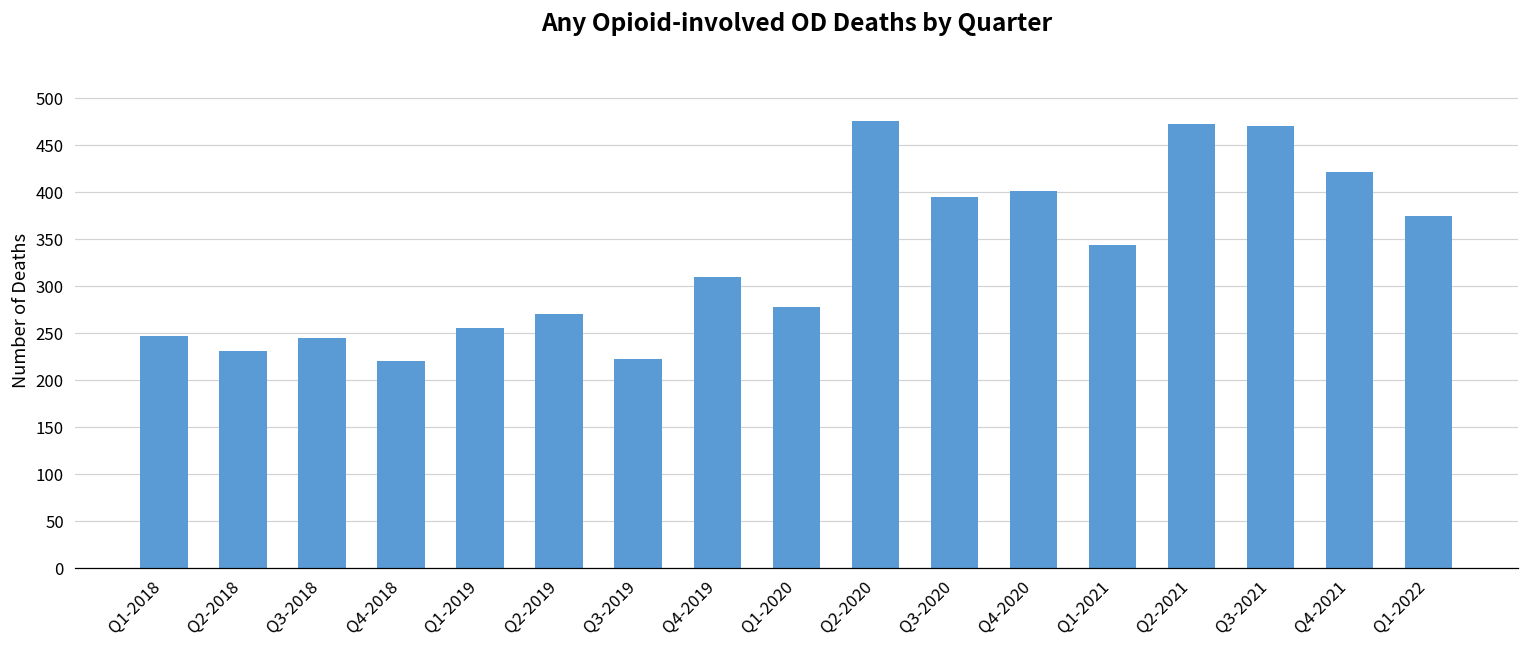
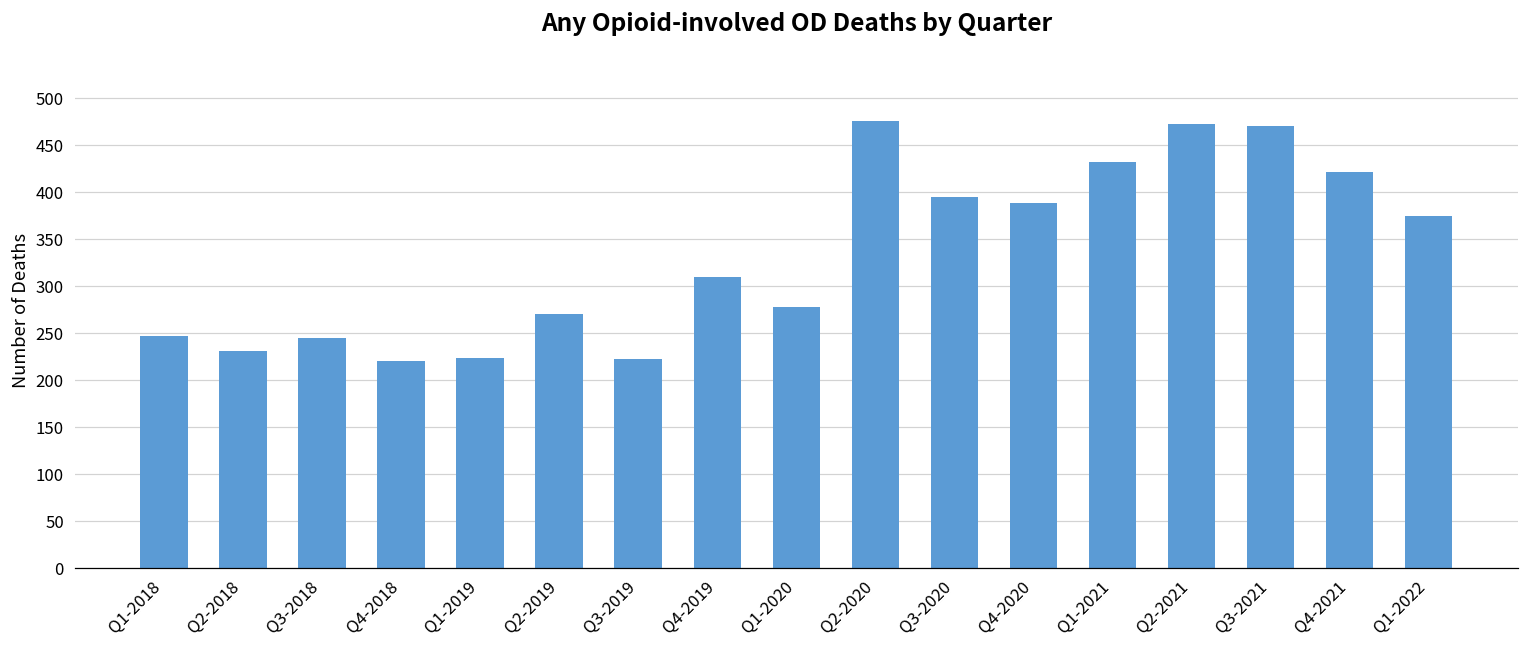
  {
    "Q1-2018": 250,
    "Q2-2018": 230,
    "Q3-2018": 250,
    "Q4-2018": 220,
-   "Q1-2019": 260,
+   "Q1-2019": 220,
    "Q2-2019": 270,
    "Q3-2019": 220,
    "Q4-2019": 310,
    "Q1-2020": 280,
    "Q2-2020": 480,
    "Q3-2020": 400,
-   "Q4-2020": 400,
-   "Q1-2021": 340,
+   "Q4-2020": 390,
+   "Q1-2021": 430,
    "Q2-2021": 470,
    "Q3-2021": 470,
    "Q4-2021": 420,
    "Q1-2022": 380
  }
